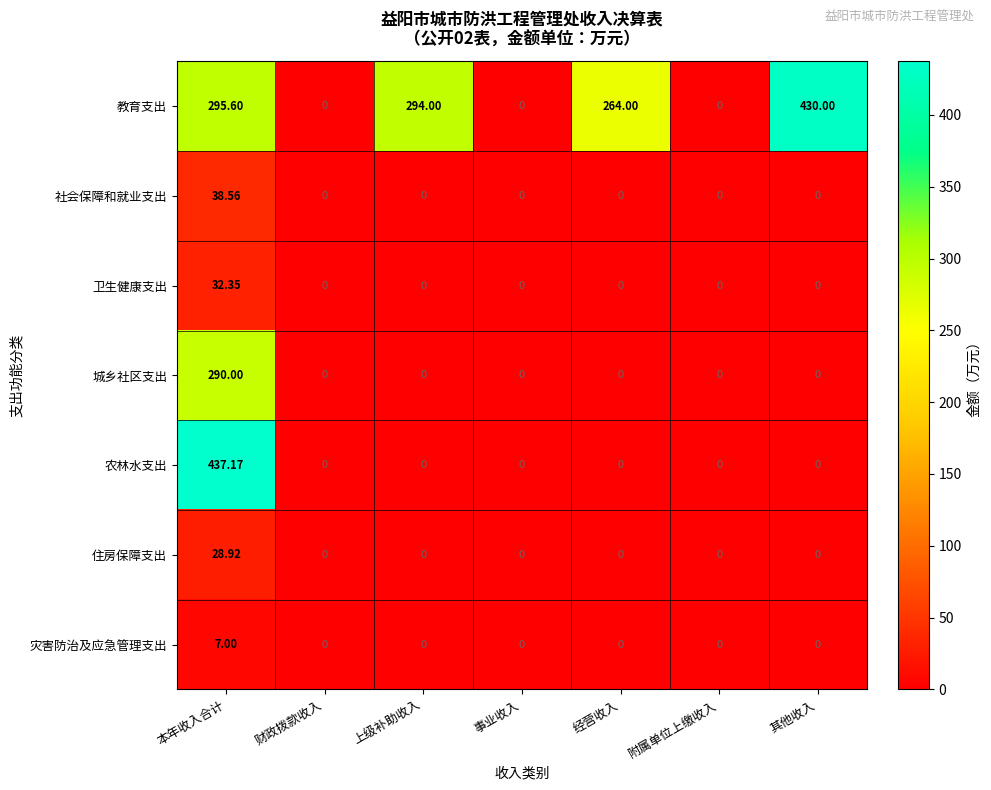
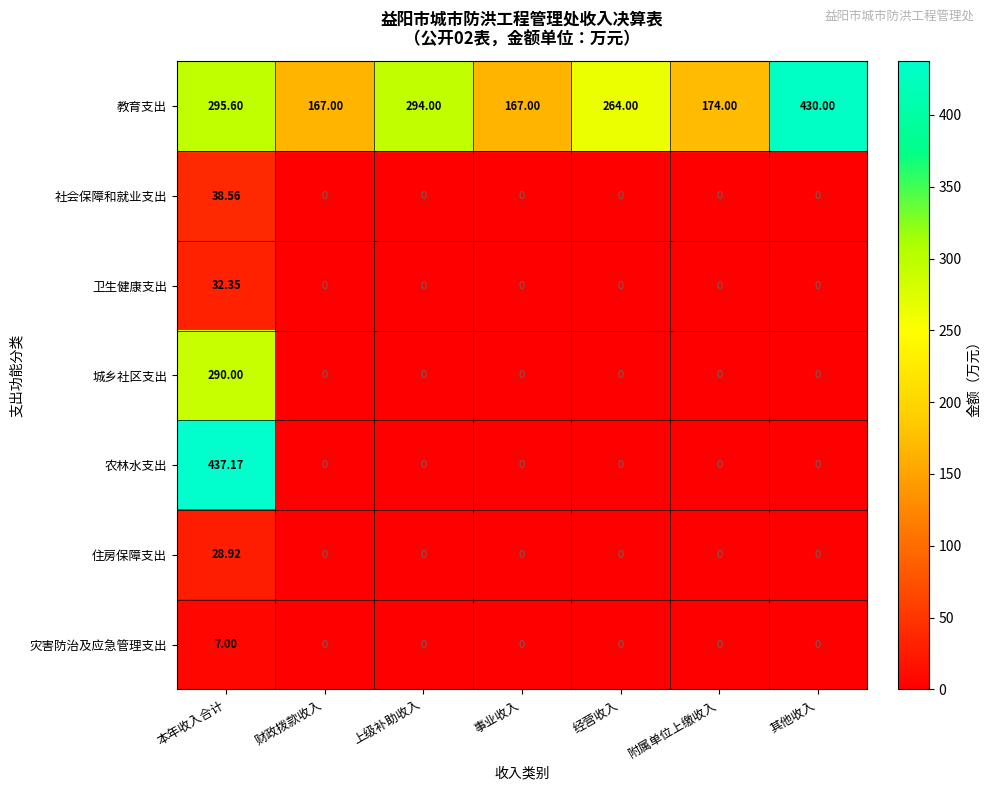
  {
    "教育支出": {
      "本年收入合计": 295.60,
-     "财政拨款收入": 0,
+     "财政拨款收入": 167.00,
      "上级补助收入": 294.00,
-     "事业收入": 0,
+     "事业收入": 167.00,
      "经营收入": 264.00,
-     "附属单位上缴收入": 0,
+     "附属单位上缴收入": 174.00,
      "其他收入": 430.00
    },
    "社会保障和就业支出": {
      "本年收入合计": 38.56,
      "财政拨款收入": 0,
      "上级补助收入": 0,
      "事业收入": 0,
      "经营收入": 0,
      "附属单位上缴收入": 0,
      "其他收入": 0
    },
    "卫生健康支出": {
      "本年收入合计": 32.35,
      "财政拨款收入": 0,
      "上级补助收入": 0,
      "事业收入": 0,
      "经营收入": 0,
      "附属单位上缴收入": 0,
      "其他收入": 0
    },
    "城乡社区支出": {
      "本年收入合计": 290.00,
      "财政拨款收入": 0,
      "上级补助收入": 0,
      "事业收入": 0,
      "经营收入": 0,
      "附属单位上缴收入": 0,
      "其他收入": 0
    },
    "农林水支出": {
      "本年收入合计": 437.17,
      "财政拨款收入": 0,
      "上级补助收入": 0,
      "事业收入": 0,
      "经营收入": 0,
      "附属单位上缴收入": 0,
      "其他收入": 0
    },
    "住房保障支出": {
      "本年收入合计": 28.92,
      "财政拨款收入": 0,
      "上级补助收入": 0,
      "事业收入": 0,
      "经营收入": 0,
      "附属单位上缴收入": 0,
      "其他收入": 0
    },
    "灾害防治及应急管理支出": {
      "本年收入合计": 7.00,
      "财政拨款收入": 0,
      "上级补助收入": 0,
      "事业收入": 0,
      "经营收入": 0,
      "附属单位上缴收入": 0,
      "其他收入": 0
    }
  }
